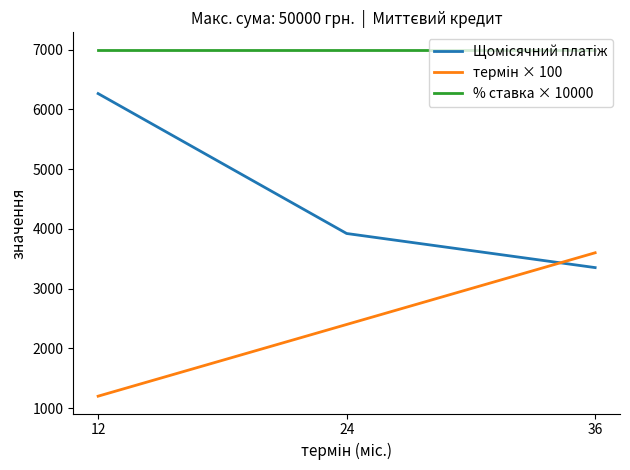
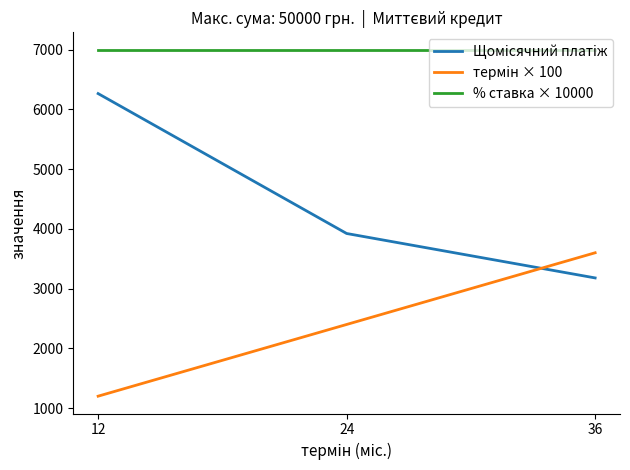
  {
    "Щомісячний платіж": {
      "12": 6300,
      "24": 3900,
-     "36": 3400
+     "36": 3200
    },
    "термін × 100": {
      "12": 1200,
      "24": 2400,
      "36": 3600
    },
    "% ставка × 10000": {
      "12": 7000,
      "24": 7000
    }
  }
